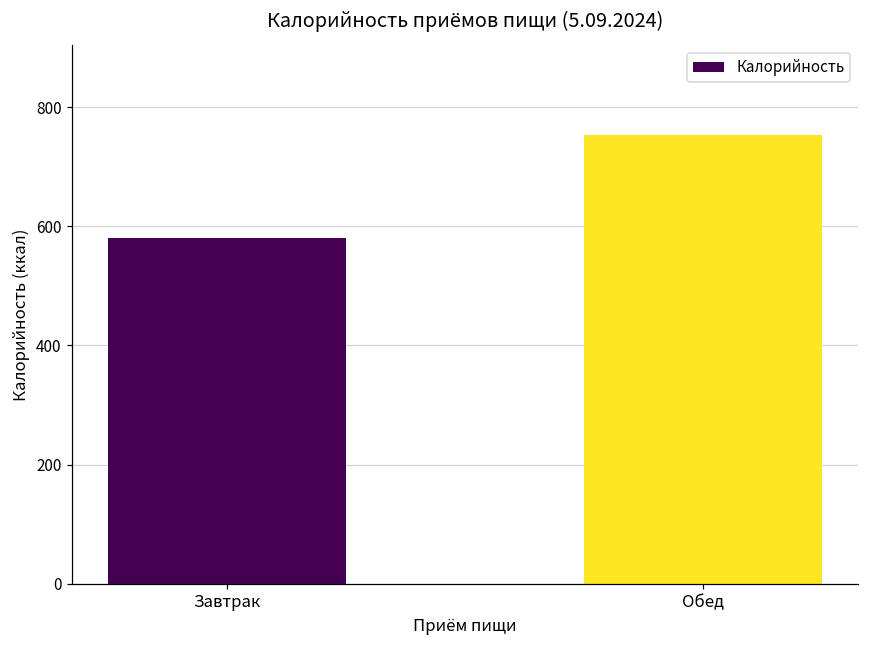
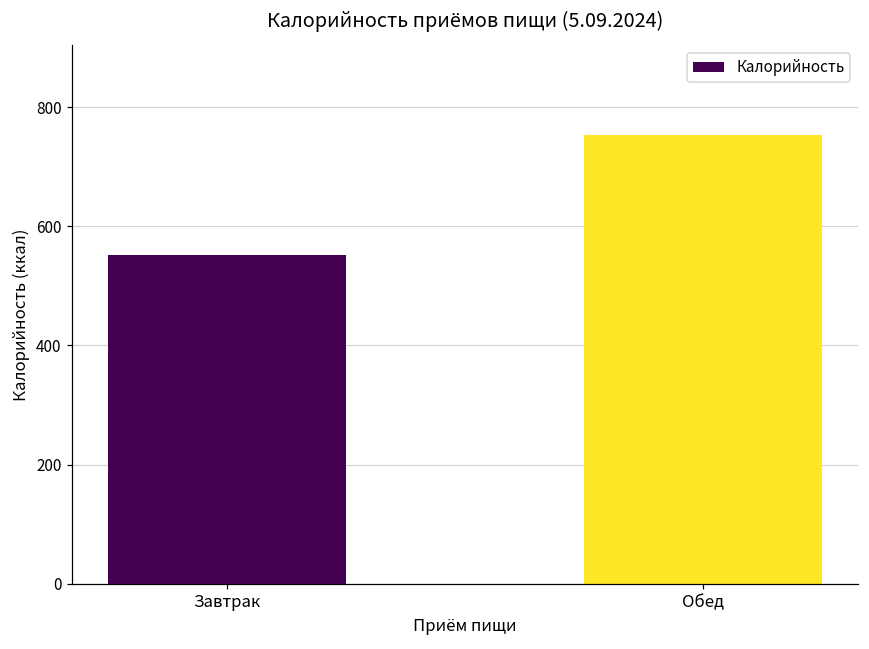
  {
-   "Завтрак": 580,
+   "Завтрак": 550,
    "Обед": 750
  }
